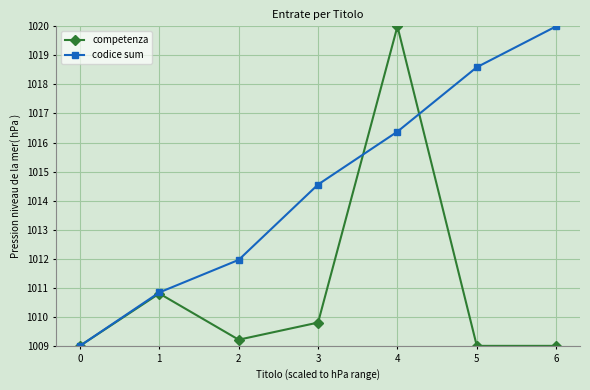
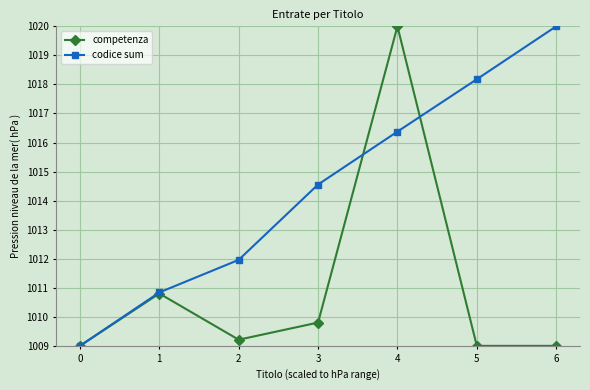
  {
    "competenza": {
      "2": 1009.2,
      "3": 1009.8,
      "4": 1020.0,
      "5": 1009.0,
      "6": 1009.0
    },
    "codice sum": {
      "2": 1012.0,
      "3": 1014.6,
      "4": 1016.4,
-     "5": 1018.6,
+     "5": 1018.2,
      "6": 1020.0
    }
  }
